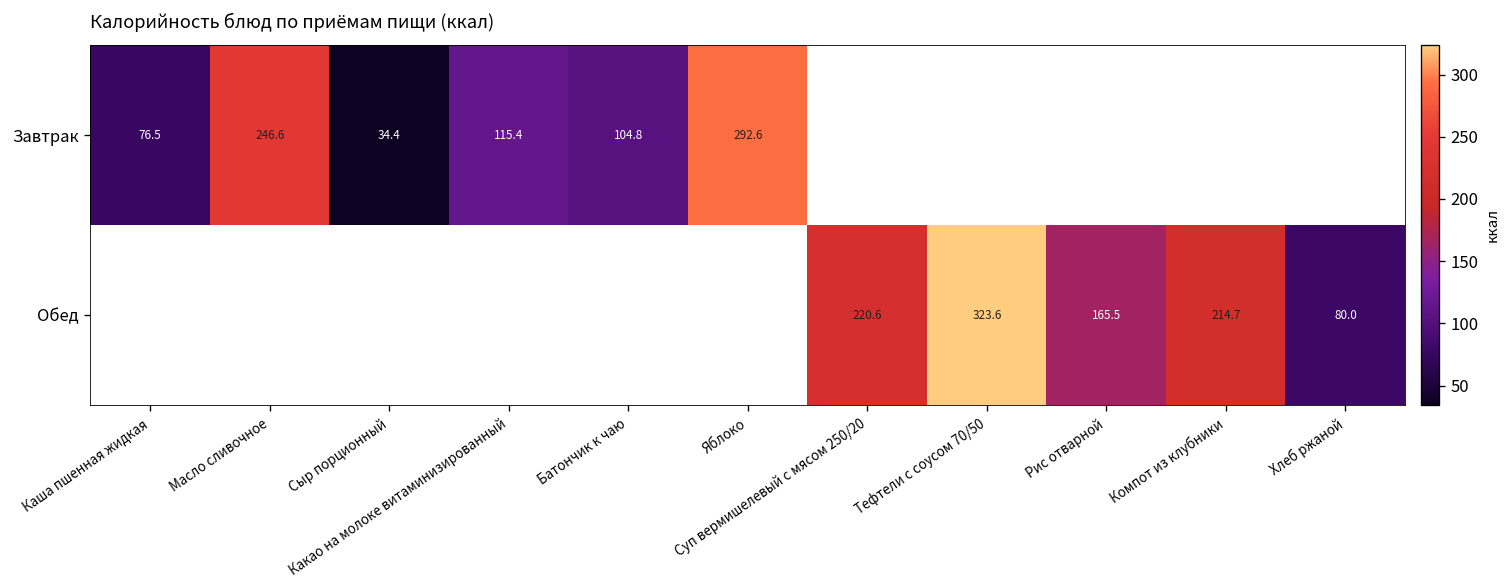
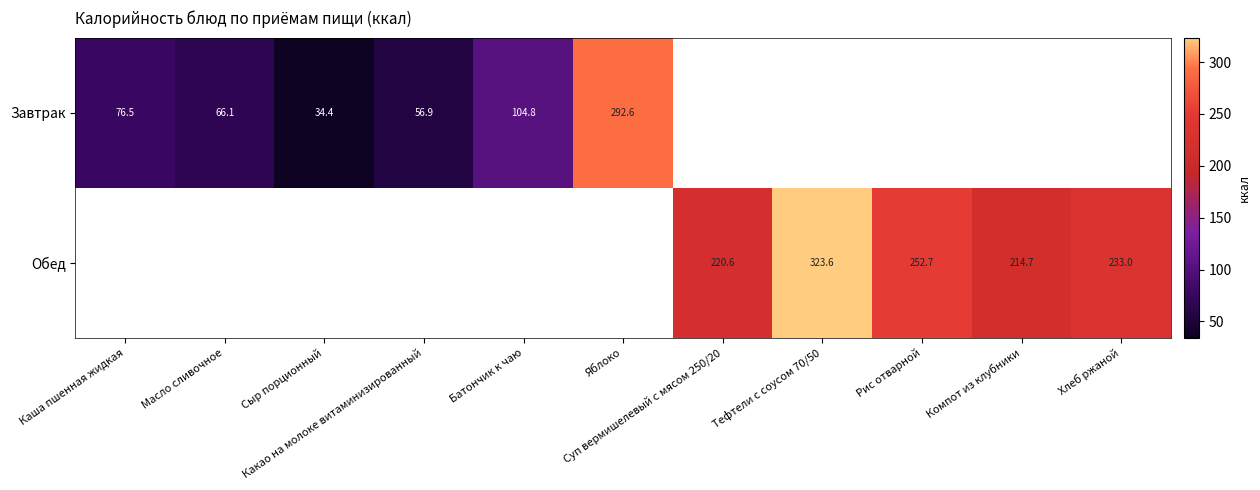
  {
    "Завтрак": {
      "Каша пшенная жидкая": 76.5,
-     "Масло сливочное": 246.6,
+     "Масло сливочное": 66.1,
      "Сыр порционный": 34.4,
-     "Какао на молоке витаминизированный": 115.4,
+     "Какао на молоке витаминизированный": 56.9,
      "Батончик к чаю": 104.8,
      "Яблоко": 292.6
    },
    "Обед": {
      "Суп вермишелевый с мясом 250/20": 220.6,
      "Тефтели с соусом 70/50": 323.6,
-     "Рис отварной": 165.5,
+     "Рис отварной": 252.7,
      "Компот из клубники": 214.7,
-     "Хлеб ржаной": 80.0
+     "Хлеб ржаной": 233.0
    }
  }
